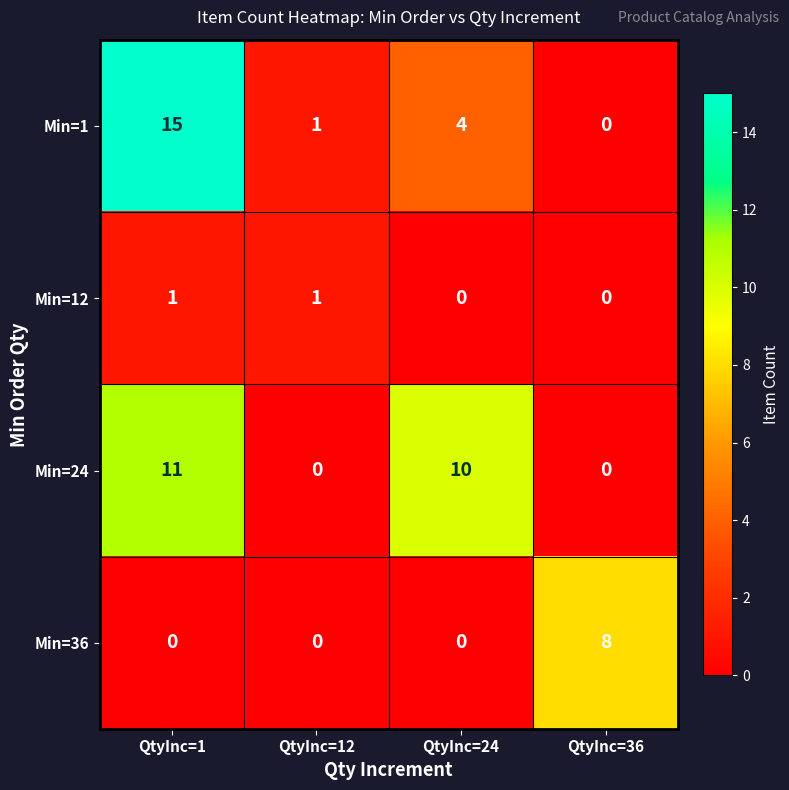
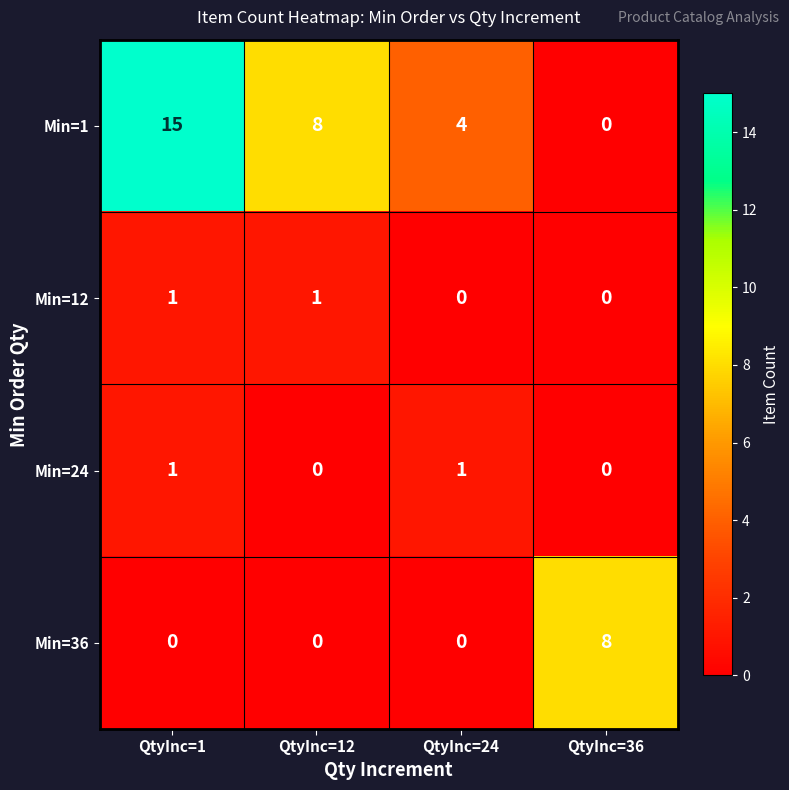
  {
    "Min=1": {
      "QtyInc=1": 15,
-     "QtyInc=12": 1,
+     "QtyInc=12": 8,
      "QtyInc=24": 4,
      "QtyInc=36": 0
    },
    "Min=12": {
      "QtyInc=1": 1,
      "QtyInc=12": 1,
      "QtyInc=24": 0,
      "QtyInc=36": 0
    },
    "Min=24": {
-     "QtyInc=1": 11,
+     "QtyInc=1": 1,
      "QtyInc=12": 0,
-     "QtyInc=24": 10,
+     "QtyInc=24": 1,
      "QtyInc=36": 0
    },
    "Min=36": {
      "QtyInc=1": 0,
      "QtyInc=12": 0,
      "QtyInc=24": 0,
      "QtyInc=36": 8
    }
  }
